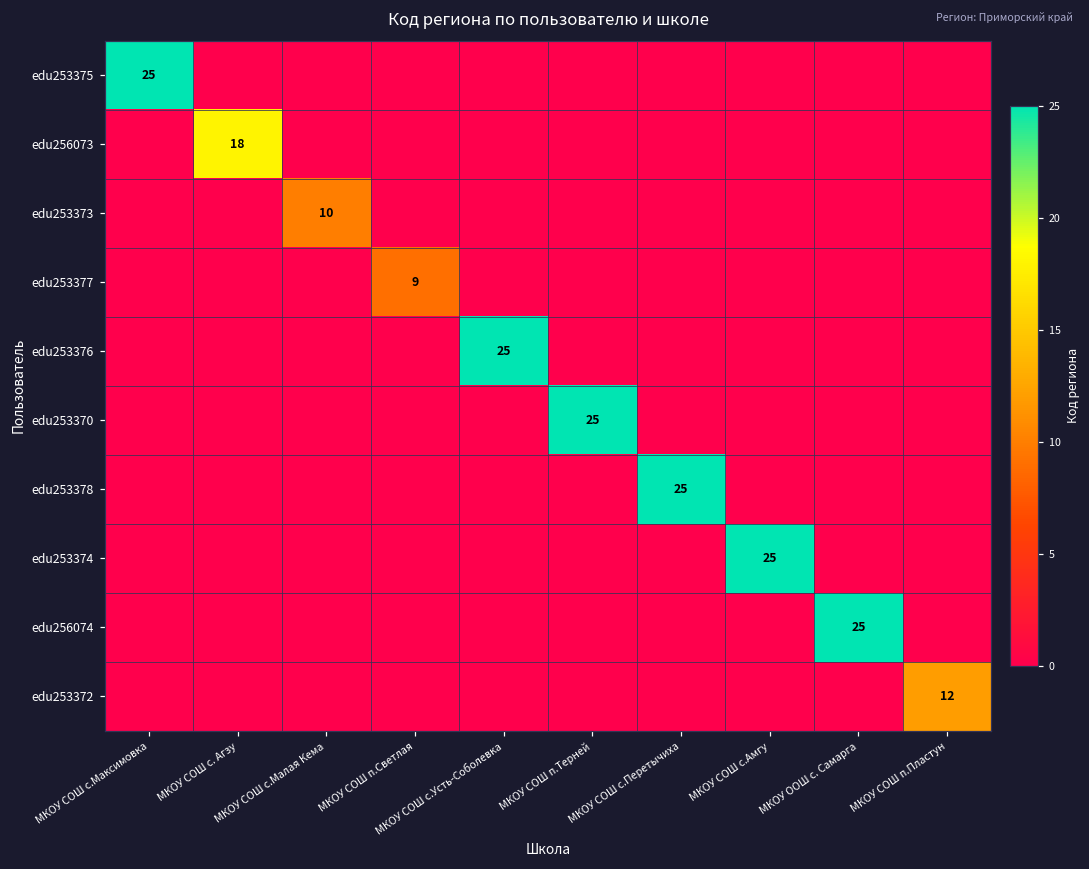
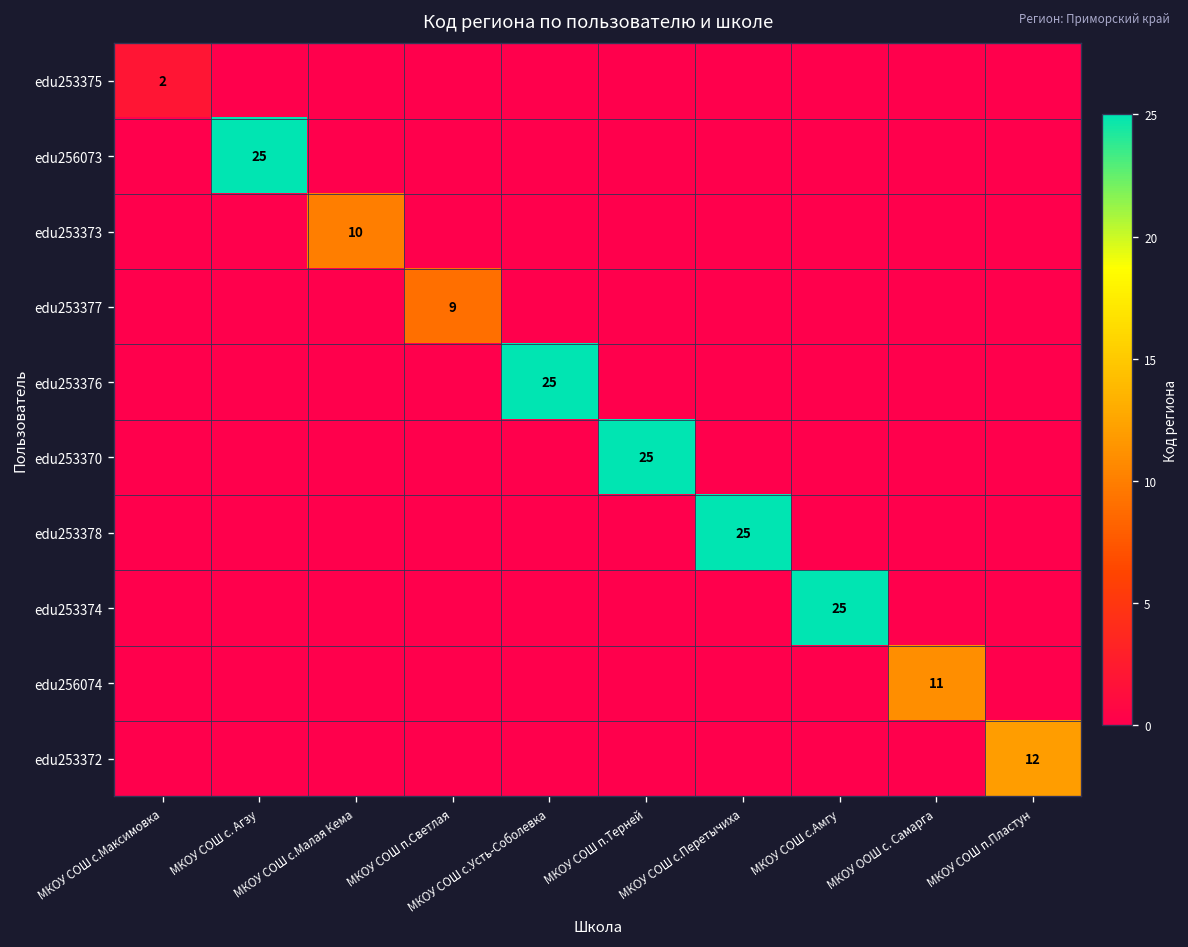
  {
    "edu253375": {
-     "МКОУ СОШ с.Максимовка": 25
+     "МКОУ СОШ с.Максимовка": 2
    },
    "edu256073": {
-     "МКОУ СОШ с. Агзу": 18
+     "МКОУ СОШ с. Агзу": 25
    },
    "edu253373": {
      "МКОУ СОШ с.Малая Кема": 10
    },
    "edu253377": {
      "МКОУ СОШ п.Светлая": 9
    },
    "edu253376": {
      "МКОУ СОШ с.Усть-Соболевка": 25
    },
    "edu253370": {
      "МКОУ СОШ п.Терней": 25
    },
    "edu253378": {
      "МКОУ СОШ с.Перетычиха": 25
    },
    "edu253374": {
      "МКОУ СОШ с.Амгу": 25
    },
    "edu256074": {
-     "МКОУ ООШ с. Самарга": 25
+     "МКОУ ООШ с. Самарга": 11
    },
    "edu253372": {
      "МКОУ СОШ п.Пластун": 12
    }
  }
